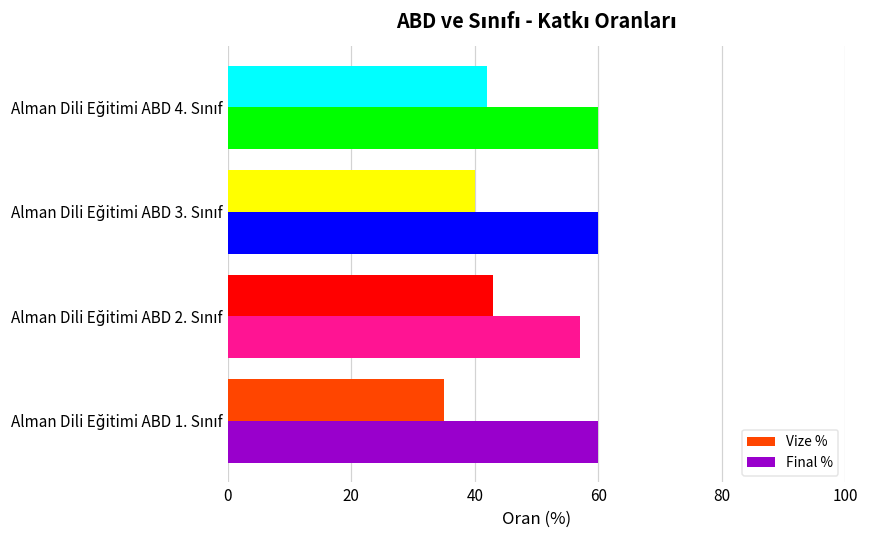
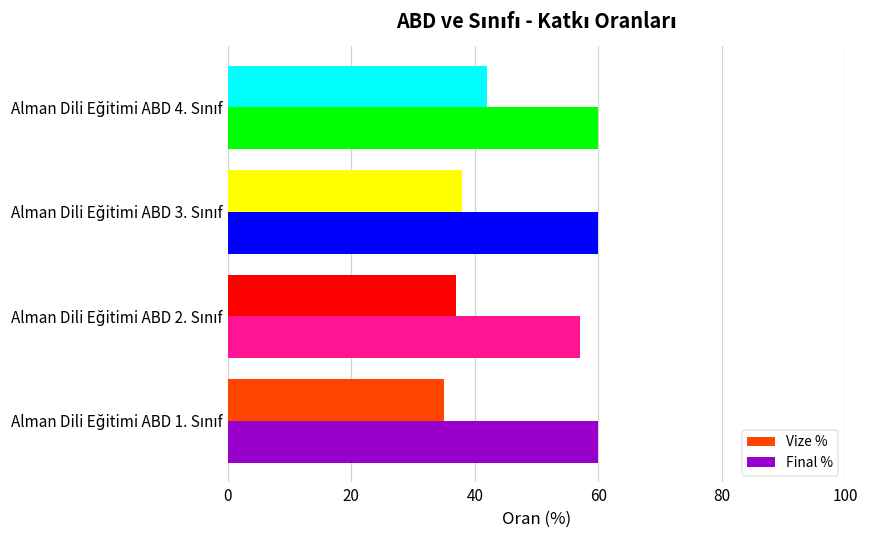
  {
    "Vize %": {
      "Alman Dili Eğitimi ABD 4. Sınıf": 42,
-     "Alman Dili Eğitimi ABD 3. Sınıf": 40,
-     "Alman Dili Eğitimi ABD 2. Sınıf": 43,
+     "Alman Dili Eğitimi ABD 3. Sınıf": 38,
+     "Alman Dili Eğitimi ABD 2. Sınıf": 37,
      "Alman Dili Eğitimi ABD 1. Sınıf": 35
    },
    "Final %": {
      "Alman Dili Eğitimi ABD 4. Sınıf": 60,
      "Alman Dili Eğitimi ABD 3. Sınıf": 60,
      "Alman Dili Eğitimi ABD 2. Sınıf": 57,
      "Alman Dili Eğitimi ABD 1. Sınıf": 60
    }
  }
